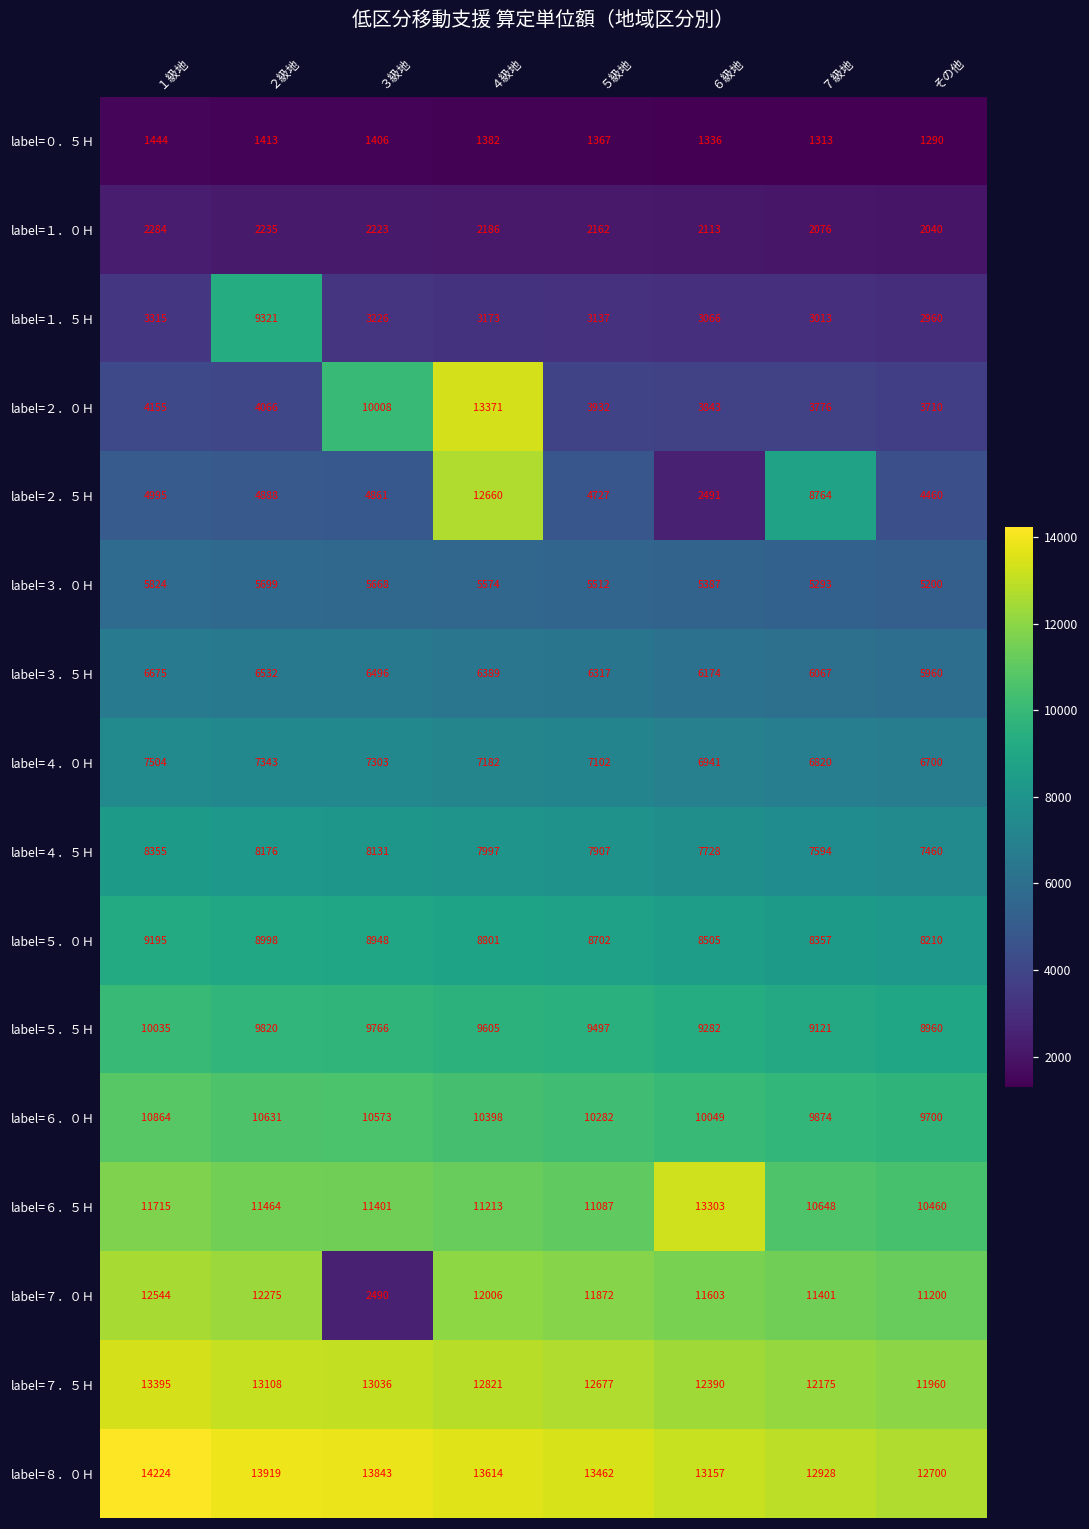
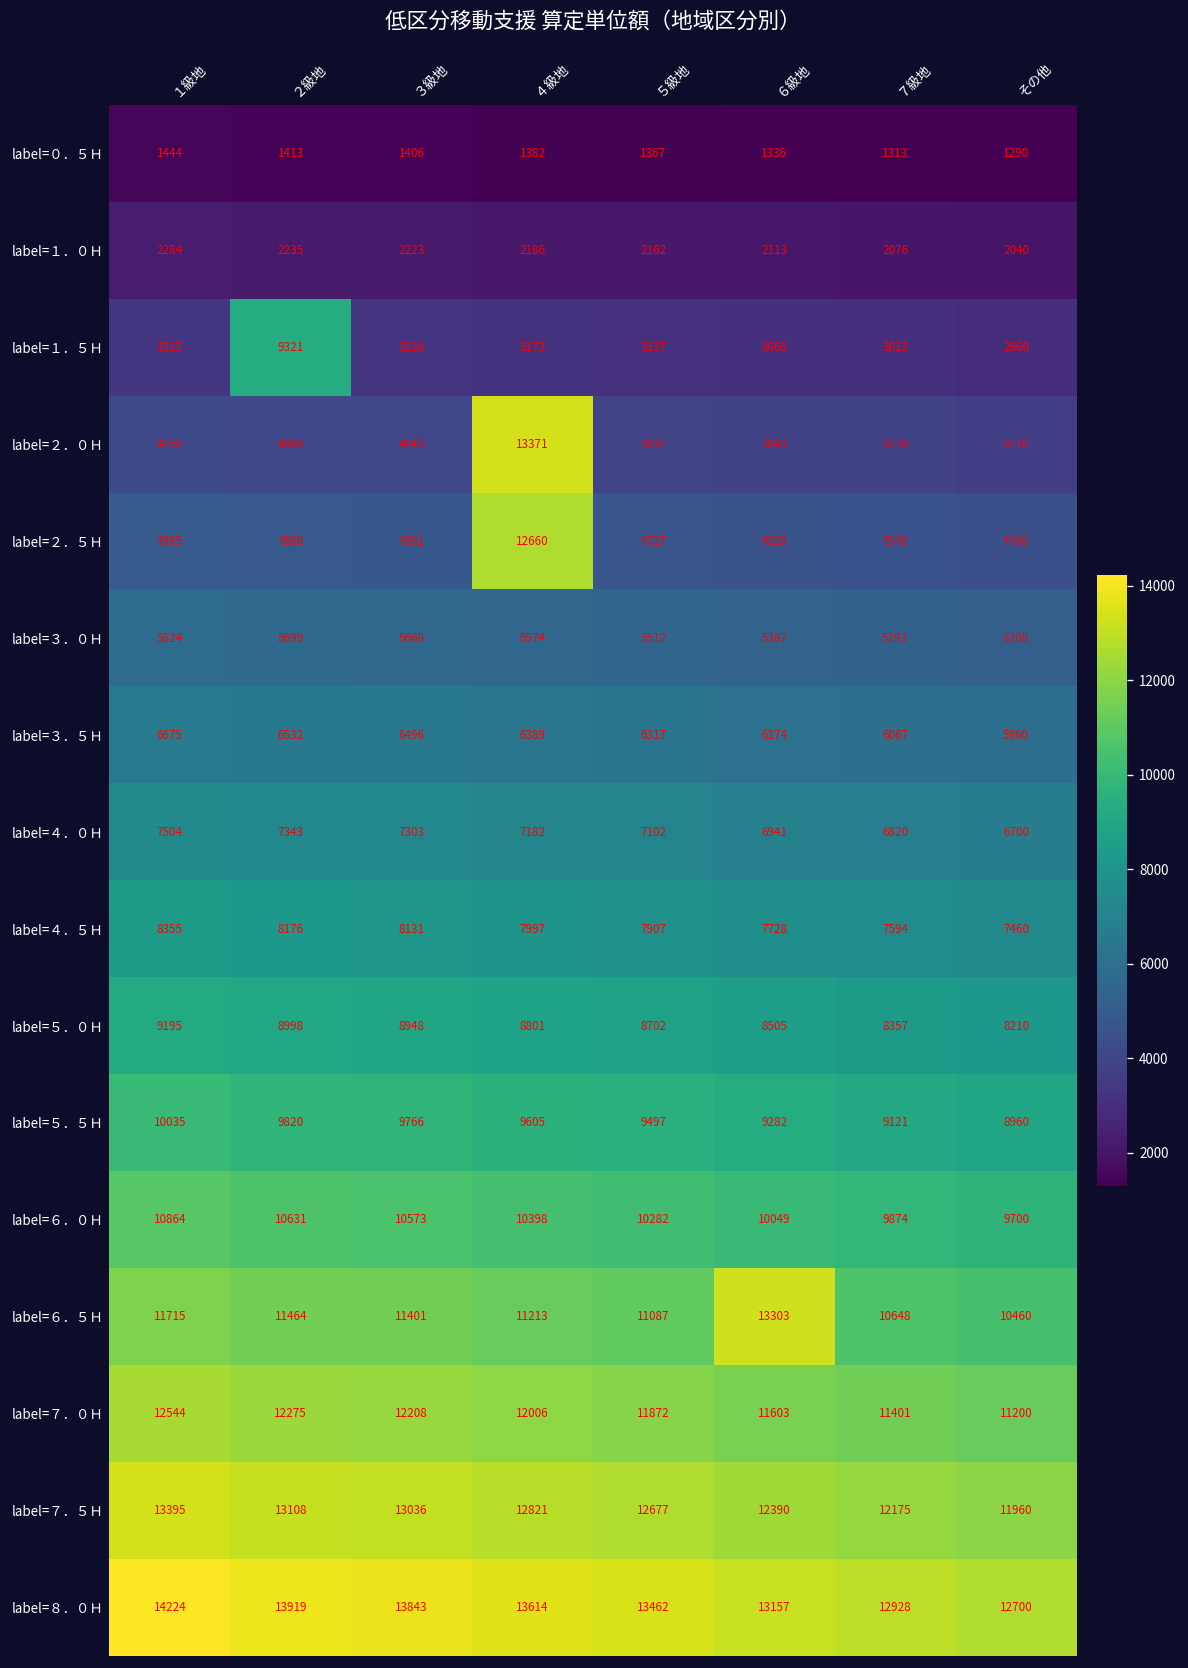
  {
    "label=０．５Ｈ": {
      "１級地": 1444,
      "２級地": 1413,
      "３級地": 1406,
      "４級地": 1382,
      "５級地": 1367,
      "６級地": 1336,
      "７級地": 1313,
      "その他": 1290
    },
    "label=１．０Ｈ": {
      "１級地": 2284,
      "２級地": 2235,
      "３級地": 2223,
      "４級地": 2186,
      "５級地": 2162,
      "６級地": 2113,
      "７級地": 2076,
      "その他": 2040
    },
    "label=１．５Ｈ": {
      "１級地": 3315,
      "２級地": 9321,
      "３級地": 3226,
      "４級地": 3173,
      "５級地": 3137,
      "６級地": 3066,
      "７級地": 3013,
      "その他": 2960
    },
    "label=２．０Ｈ": {
      "１級地": 4155,
      "２級地": 4066,
-     "３級地": 10008,
+     "３級地": 4043,
      "４級地": 13371,
      "５級地": 3932,
      "６級地": 3843,
      "７級地": 3776,
      "その他": 3710
    },
    "label=２．５Ｈ": {
      "１級地": 4995,
      "２級地": 4888,
      "３級地": 4861,
      "４級地": 12660,
      "５級地": 4727,
-     "６級地": 2491,
-     "７級地": 8764,
+     "６級地": 4620,
+     "７級地": 4540,
      "その他": 4460
    },
    "label=３．０Ｈ": {
      "１級地": 5824,
      "２級地": 5699,
      "３級地": 5668,
      "４級地": 5574,
      "５級地": 5512,
      "６級地": 5387,
      "７級地": 5293,
      "その他": 5200
    },
    "label=３．５Ｈ": {
      "１級地": 6675,
      "２級地": 6532,
      "３級地": 6496,
      "４級地": 6389,
      "５級地": 6317,
      "６級地": 6174,
      "７級地": 6067,
      "その他": 5960
    },
    "label=４．０Ｈ": {
      "１級地": 7504,
      "２級地": 7343,
      "３級地": 7303,
      "４級地": 7182,
      "５級地": 7102,
      "６級地": 6941,
      "７級地": 6820,
      "その他": 6700
    },
    "label=４．５Ｈ": {
      "１級地": 8355,
      "２級地": 8176,
      "３級地": 8131,
      "４級地": 7997,
      "５級地": 7907,
      "６級地": 7728,
      "７級地": 7594,
      "その他": 7460
    },
    "label=５．０Ｈ": {
      "１級地": 9195,
      "２級地": 8998,
      "３級地": 8948,
      "４級地": 8801,
      "５級地": 8702,
      "６級地": 8505,
      "７級地": 8357,
      "その他": 8210
    },
    "label=５．５Ｈ": {
      "１級地": 10035,
      "２級地": 9820,
      "３級地": 9766,
      "４級地": 9605,
      "５級地": 9497,
      "６級地": 9282,
      "７級地": 9121,
      "その他": 8960
    },
    "label=６．０Ｈ": {
      "１級地": 10864,
      "２級地": 10631,
      "３級地": 10573,
      "４級地": 10398,
      "５級地": 10282,
      "６級地": 10049,
      "７級地": 9874,
      "その他": 9700
    },
    "label=６．５Ｈ": {
      "１級地": 11715,
      "２級地": 11464,
      "３級地": 11401,
      "４級地": 11213,
      "５級地": 11087,
      "６級地": 13303,
      "７級地": 10648,
      "その他": 10460
    },
    "label=７．０Ｈ": {
      "１級地": 12544,
      "２級地": 12275,
-     "３級地": 2490,
+     "３級地": 12208,
      "４級地": 12006,
      "５級地": 11872,
      "６級地": 11603,
      "７級地": 11401,
      "その他": 11200
    },
    "label=７．５Ｈ": {
      "１級地": 13395,
      "２級地": 13108,
      "３級地": 13036,
      "４級地": 12821,
      "５級地": 12677,
      "６級地": 12390,
      "７級地": 12175,
      "その他": 11960
    },
    "label=８．０Ｈ": {
      "１級地": 14224,
      "２級地": 13919,
      "３級地": 13843,
      "４級地": 13614,
      "５級地": 13462,
      "６級地": 13157,
      "７級地": 12928,
      "その他": 12700
    }
  }
